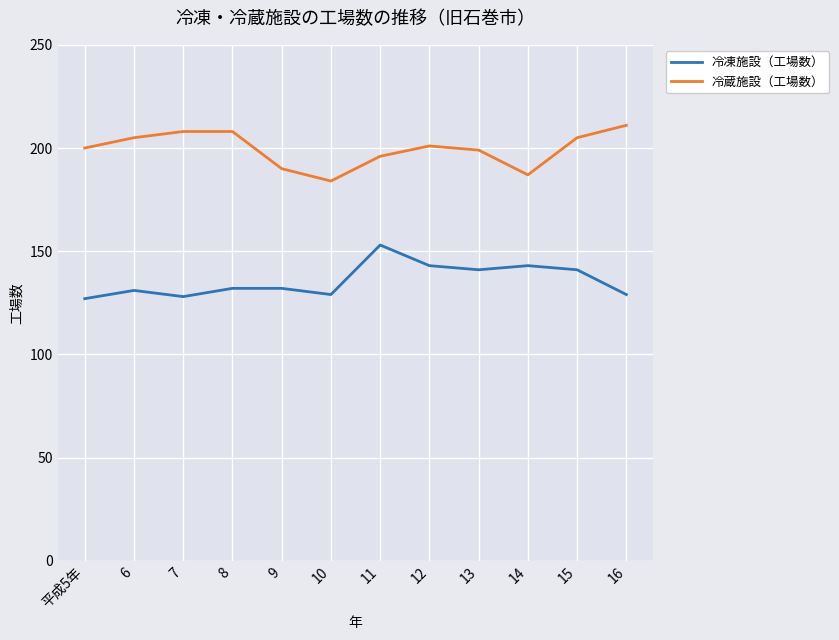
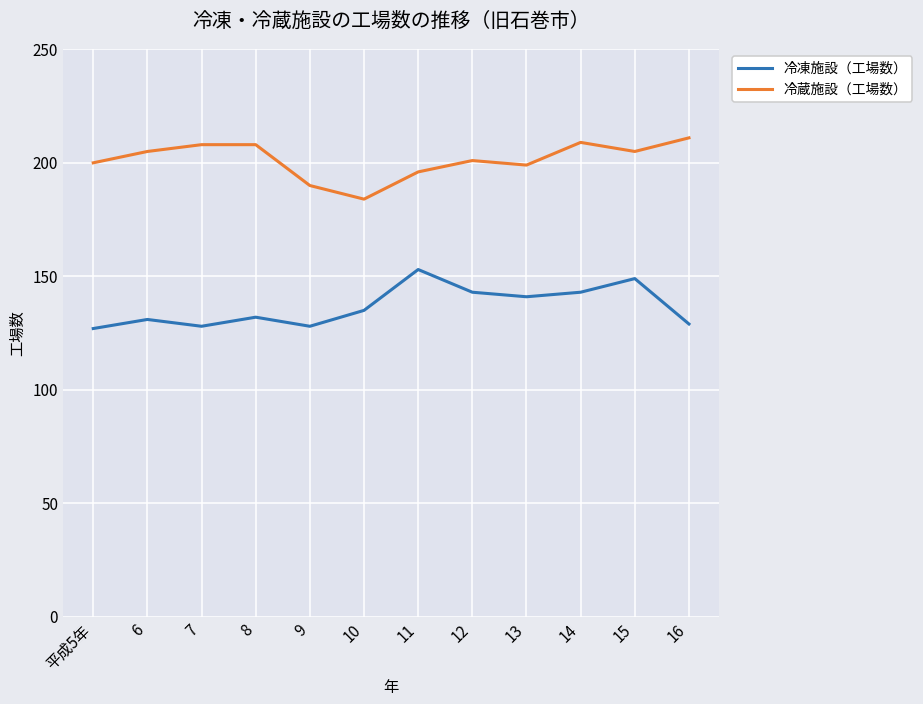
  {
    "冷凍施設（工場数）": {
      "平成5年": 127,
      "6": 131,
      "7": 128,
      "8": 132,
-     "9": 132,
-     "10": 129,
+     "9": 128,
+     "10": 135,
      "11": 153,
      "12": 143,
      "13": 141,
      "14": 143,
-     "15": 141,
+     "15": 149,
      "16": 129
    },
    "冷蔵施設（工場数）": {
      "平成5年": 200,
      "6": 205,
      "7": 208,
      "8": 208,
      "9": 190,
      "10": 184,
      "11": 196,
      "12": 201,
      "13": 199,
-     "14": 187,
+     "14": 209,
      "15": 205,
      "16": 211
    }
  }
